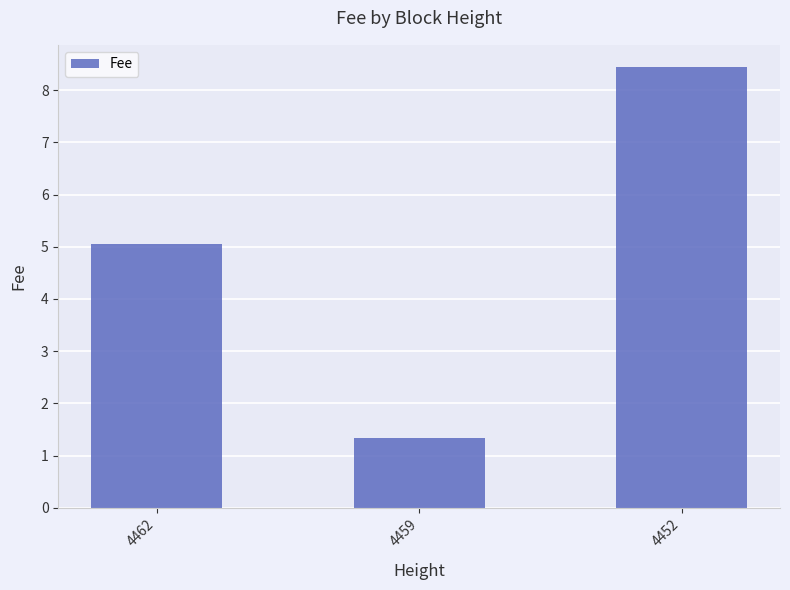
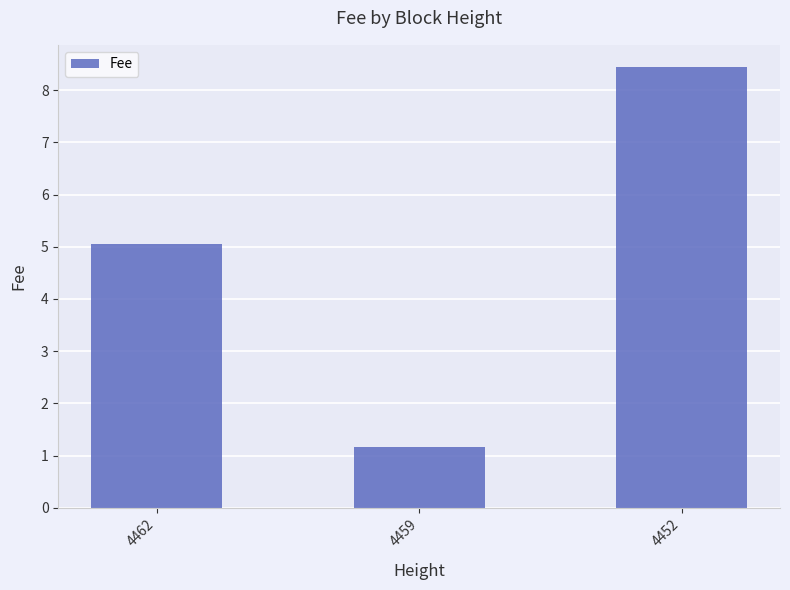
  {
    "4462": 5.0,
-   "4459": 1.3,
+   "4459": 1.2,
    "4452": 8.4
  }
